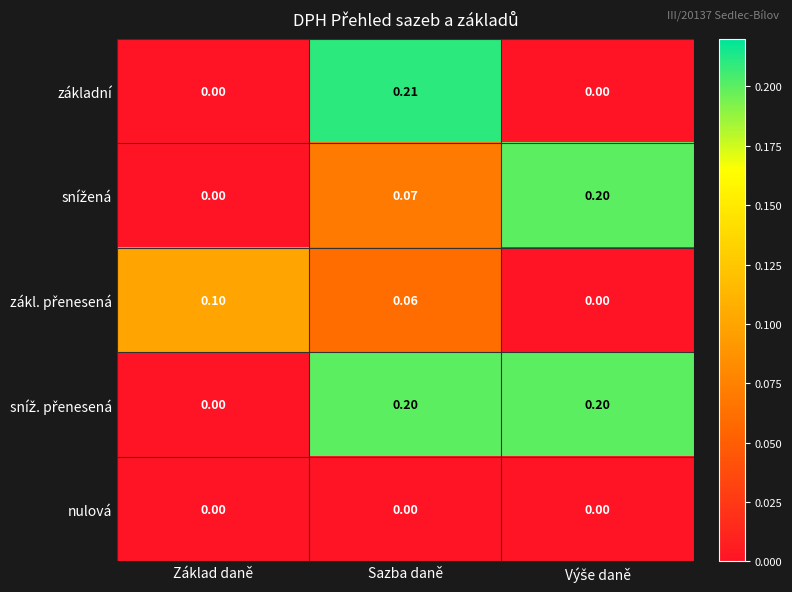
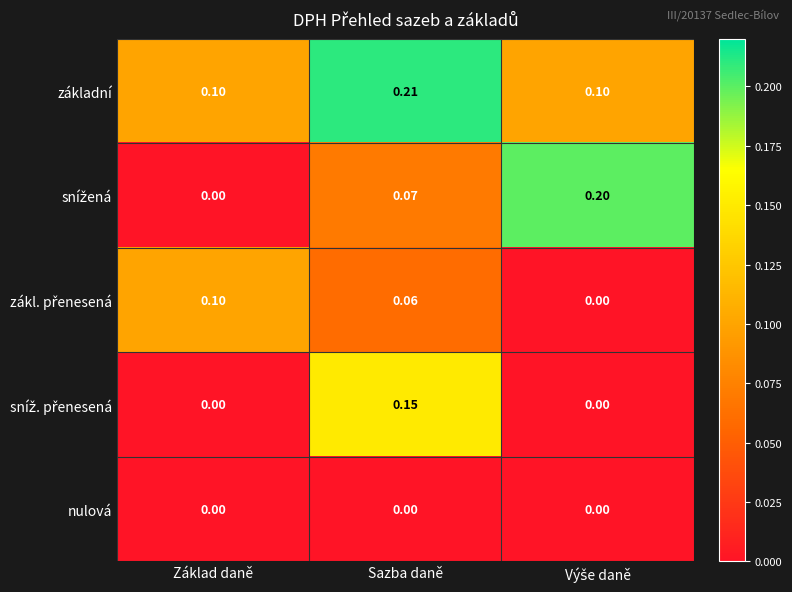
  {
    "základní": {
-     "Základ daně": 0.00,
+     "Základ daně": 0.10,
      "Sazba daně": 0.21,
-     "Výše daně": 0.00
+     "Výše daně": 0.10
    },
    "snížená": {
      "Základ daně": 0.00,
      "Sazba daně": 0.07,
      "Výše daně": 0.20
    },
    "zákl. přenesená": {
      "Základ daně": 0.10,
      "Sazba daně": 0.06,
      "Výše daně": 0.00
    },
    "sníž. přenesená": {
      "Základ daně": 0.00,
-     "Sazba daně": 0.20,
-     "Výše daně": 0.20
+     "Sazba daně": 0.15,
+     "Výše daně": 0.00
    },
    "nulová": {
      "Základ daně": 0.00,
      "Sazba daně": 0.00,
      "Výše daně": 0.00
    }
  }
